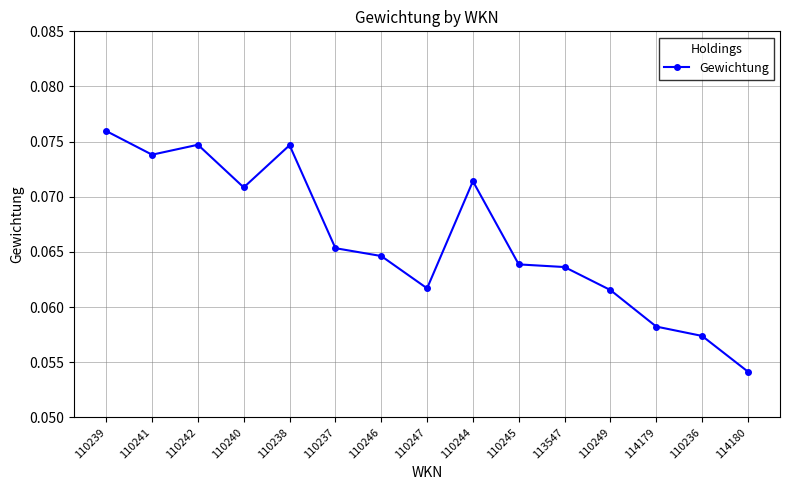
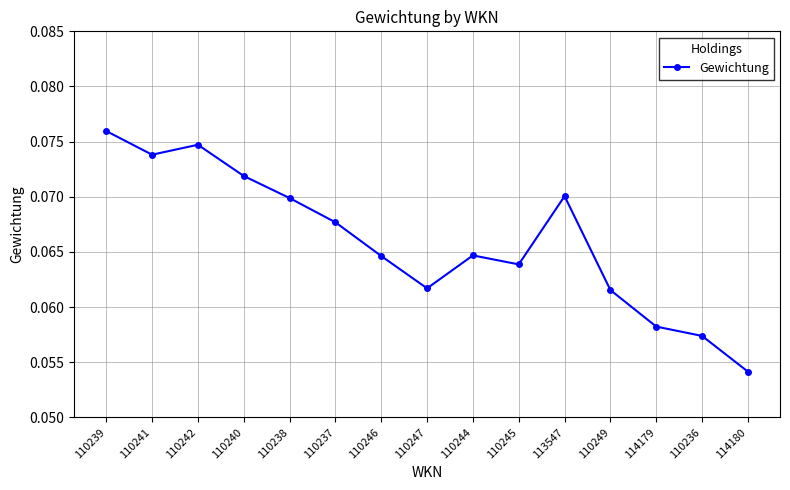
  {
    "110239": 0.0760,
    "110241": 0.0738,
    "110242": 0.0747,
-   "110240": 0.0708,
-   "110238": 0.0747,
-   "110237": 0.0653,
+   "110240": 0.0719,
+   "110238": 0.0699,
+   "110237": 0.0677,
    "110246": 0.0646,
    "110247": 0.0617,
-   "110244": 0.0714,
+   "110244": 0.0647,
    "110245": 0.0639,
-   "113547": 0.0636,
+   "113547": 0.0701,
    "110249": 0.0615,
    "114179": 0.0582,
    "110236": 0.0574,
    "114180": 0.0541
  }
